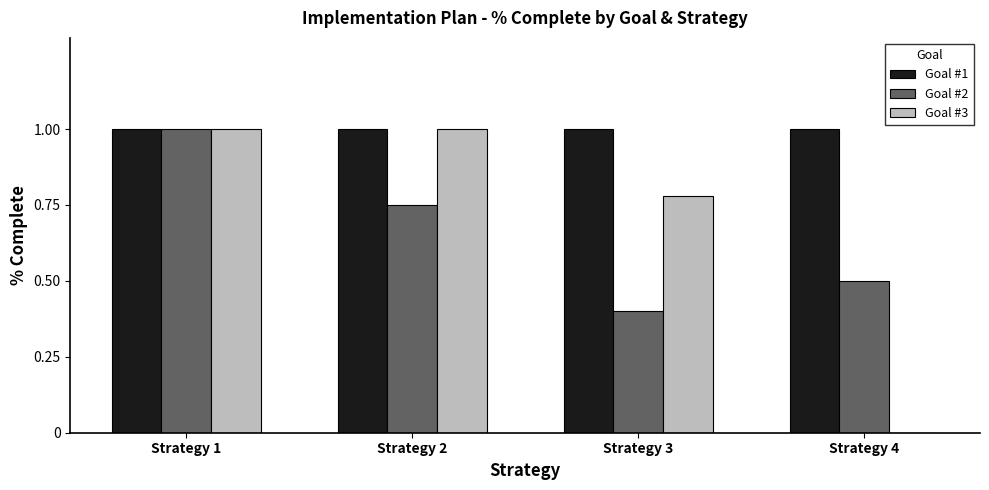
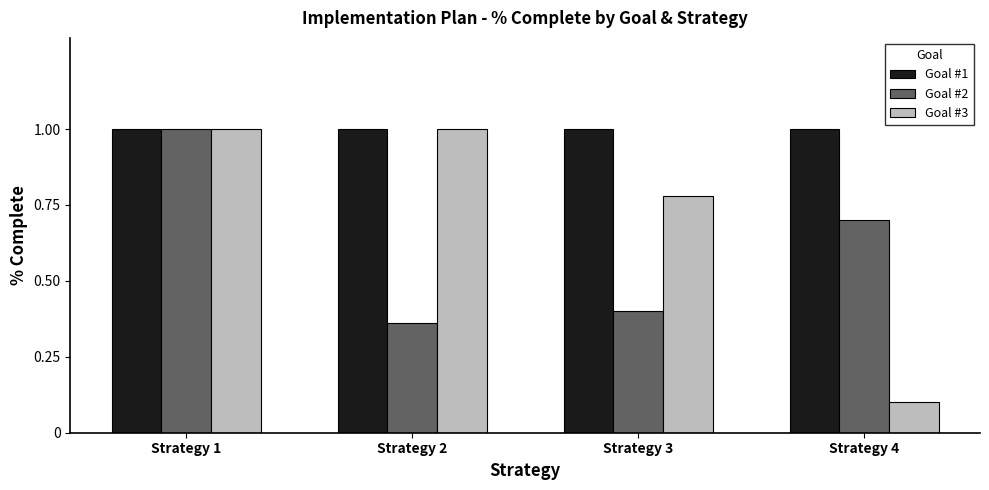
  {
    "Goal #1": {
      "Strategy 1": 1.00,
      "Strategy 2": 1.00,
      "Strategy 3": 1.00,
      "Strategy 4": 1.00
    },
    "Goal #2": {
      "Strategy 1": 1.00,
-     "Strategy 2": 0.75,
+     "Strategy 2": 0.36,
      "Strategy 3": 0.40,
-     "Strategy 4": 0.5
+     "Strategy 4": 0.7
    },
    "Goal #3": {
      "Strategy 1": 1.0,
      "Strategy 2": 1.0,
      "Strategy 3": 0.78,
-     "Strategy 4": 0.0
+     "Strategy 4": 0.1
    }
  }
